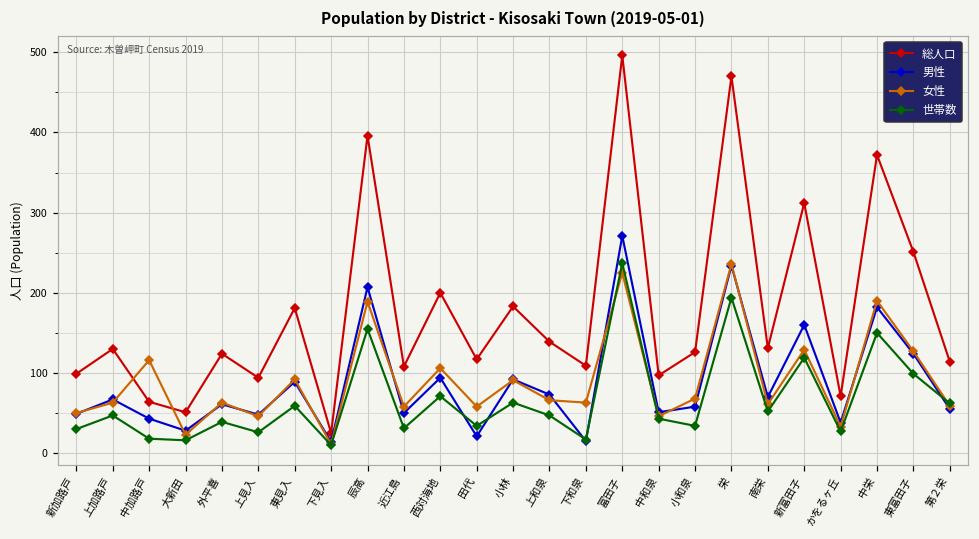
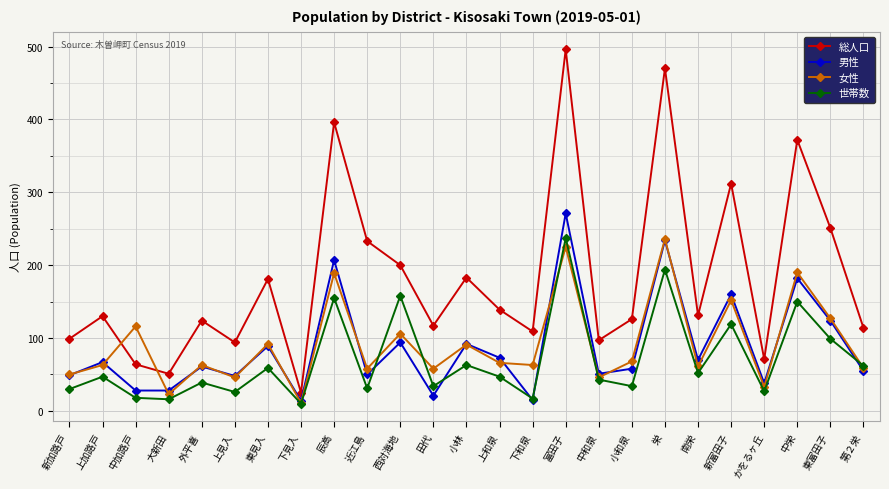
  {
    "総人口": {
      "新加路戸": 100,
      "上加路戸": 130,
      "中加路戸": 60,
      "大新田": 50,
      "外平喜": 120,
      "上見入": 90,
      "東見入": 180,
      "下見入": 30,
      "辰高": 400,
-     "近江島": 110,
+     "近江島": 230,
      "西対海地": 200,
      "田代": 120,
      "小林": 180,
      "上和泉": 140,
      "下和泉": 110,
      "富田子": 500,
      "中和泉": 100,
      "小和泉": 130,
      "栄": 470,
      "南栄": 130,
      "新富田子": 310,
      "かをるヶ丘": 70,
      "中栄": 370,
      "東富田子": 250,
      "第２栄": 110
    },
    "男性": {
      "上加路戸": 70,
-     "中加路戸": 40,
+     "中加路戸": 30,
      "大新田": 30,
      "辰高": 210,
      "近江島": 50,
      "西対海地": 90,
      "田代": 20,
      "上和泉": 70,
      "富田子": 270,
      "中和泉": 50,
      "小和泉": 60,
      "南栄": 70,
      "新富田子": 160,
      "かをるヶ丘": 40,
      "中栄": 180,
      "第２栄": 60
    },
    "女性": {
      "上加路戸": 60,
      "中加路戸": 120,
      "大新田": 20,
      "辰高": 190,
      "近江島": 60,
      "西対海地": 110,
      "田代": 60,
      "上和泉": 70,
      "下和泉": 60,
      "富田子": 230,
      "小和泉": 70,
      "南栄": 60,
-     "新富田子": 130,
+     "新富田子": 150,
      "かをるヶ丘": 30,
      "中栄": 190
    },
    "世帯数": {
      "新加路戸": 30,
      "上加路戸": 50,
      "中加路戸": 20,
      "大新田": 20,
      "外平喜": 40,
      "上見入": 30,
      "東見入": 60,
      "辰高": 160,
      "近江島": 30,
-     "西対海地": 70,
+     "西対海地": 160,
      "田代": 30,
      "小林": 60,
      "上和泉": 50,
      "富田子": 240,
      "小和泉": 30,
      "栄": 190,
      "南栄": 50,
      "新富田子": 120,
      "かをるヶ丘": 30,
      "中栄": 150,
      "東富田子": 100
    }
  }
